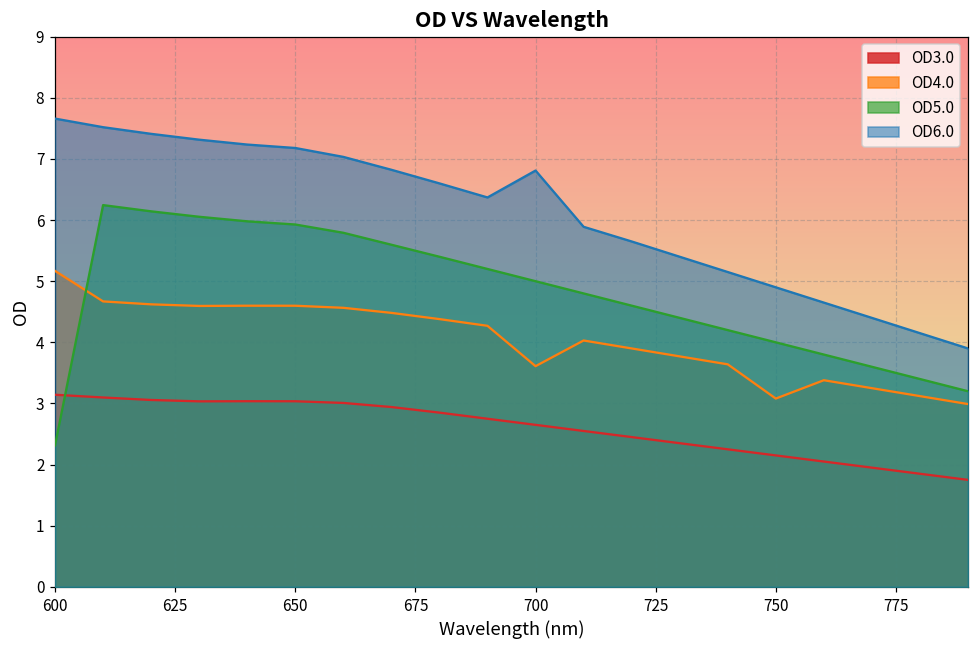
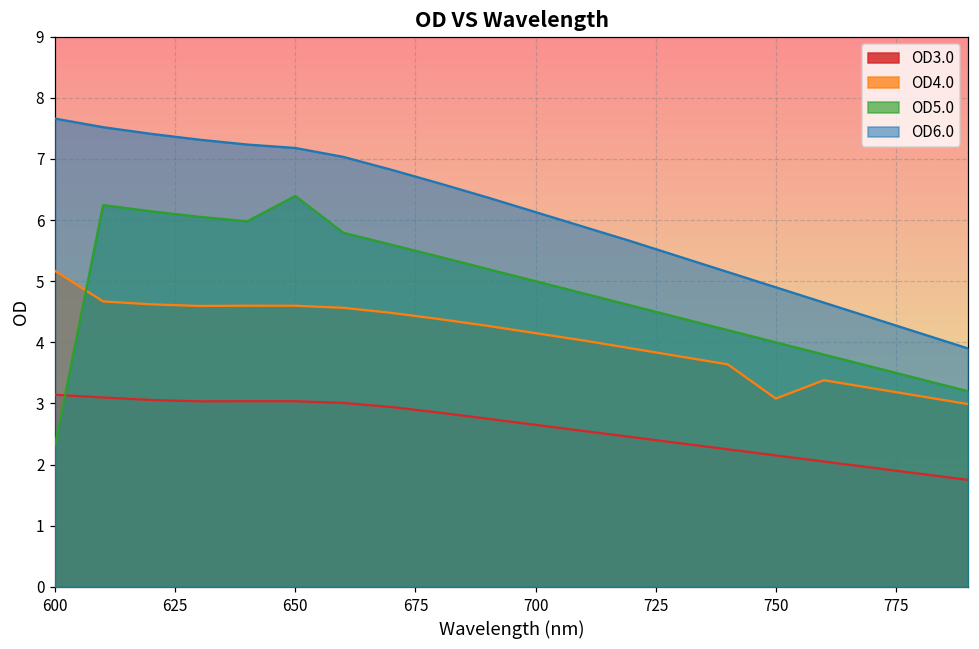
  {
    "OD3.0": {
      "600": 3.1,
      "650": 3.0,
      "700": 2.7,
      "750": 2.2
    },
    "OD4.0": {
      "600": 5.2,
      "650": 4.6,
-     "700": 3.6,
+     "700": 4.2,
      "750": 3.1
    },
    "OD5.0": {
      "600": 2.3,
-     "650": 5.9,
+     "650": 6.4,
      "700": 5.0,
      "750": 4.0
    },
    "OD6.0": {
      "600": 7.7,
      "650": 7.2,
-     "700": 6.8,
+     "700": 6.1,
      "750": 4.9
    }
  }
